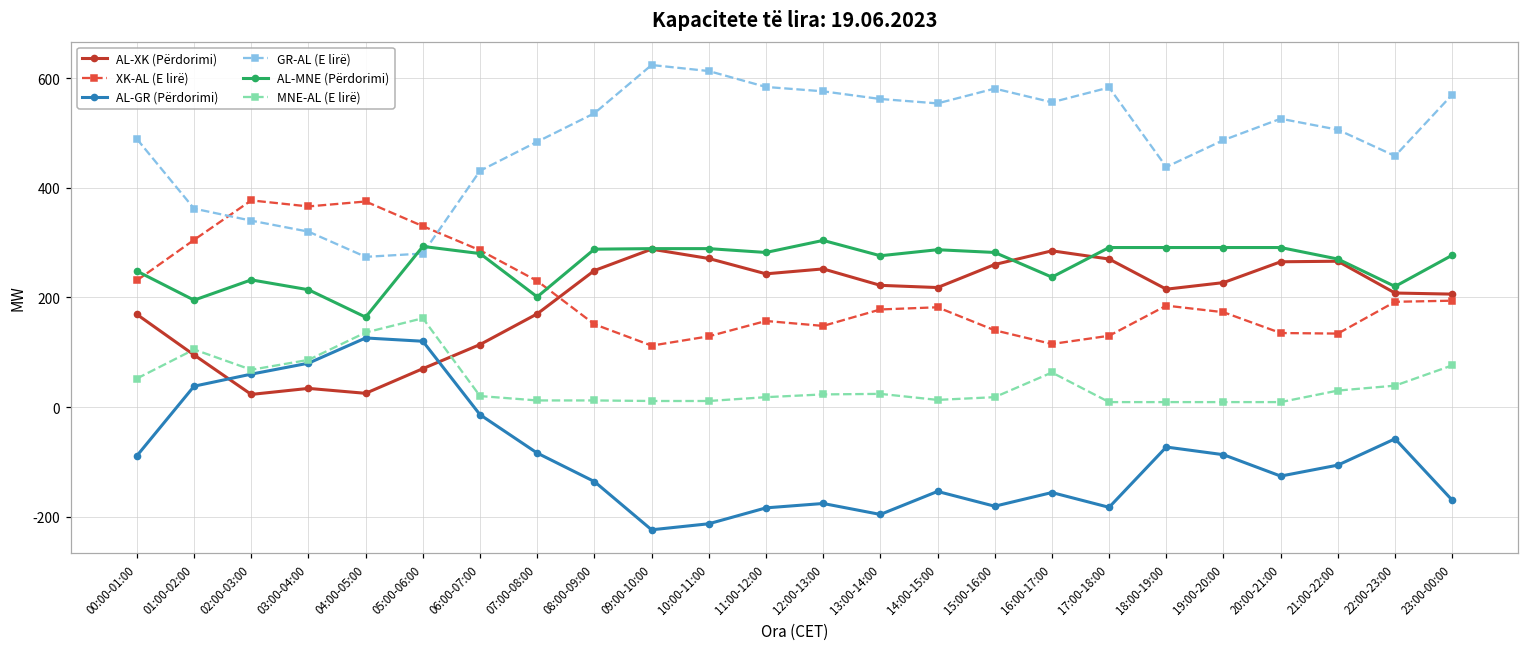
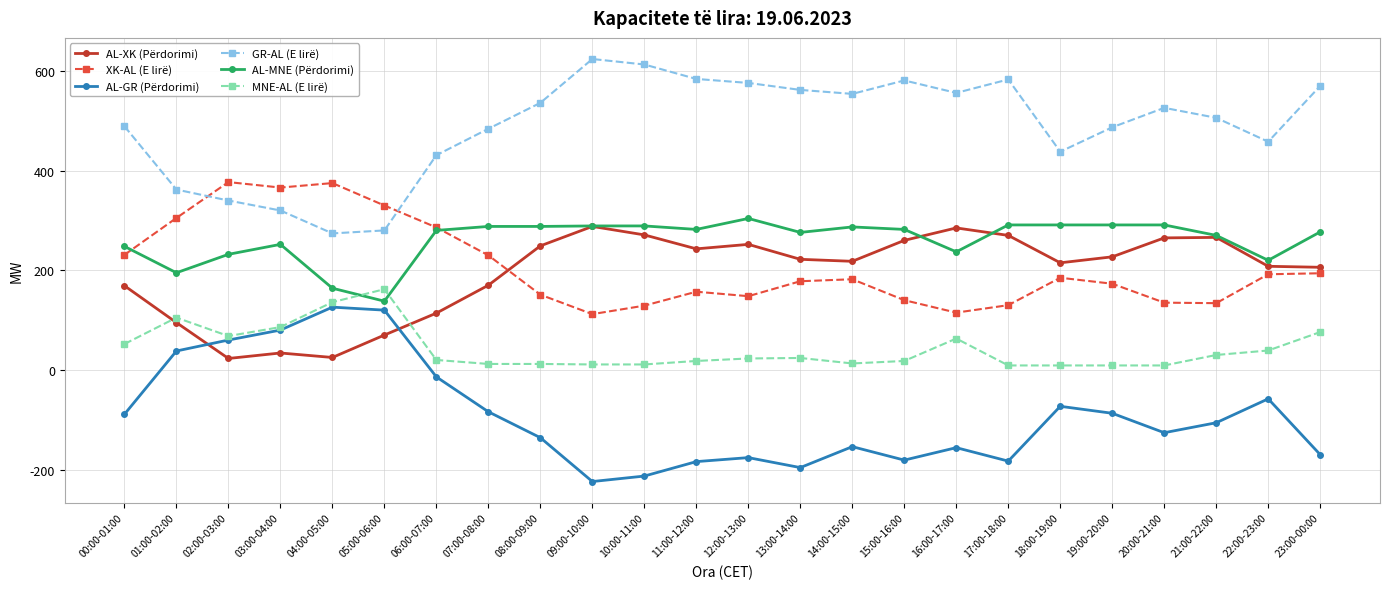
  {
    "AL-GR (Përdorimi)": {
      "00:00-01:00": -90,
      "01:00-02:00": 40,
      "02:00-03:00": 60,
      "03:00-04:00": 80,
      "04:00-05:00": 130,
      "05:00-06:00": 120,
      "06:00-07:00": -10,
      "07:00-08:00": -80,
      "08:00-09:00": -140,
      "09:00-10:00": -220,
      "10:00-11:00": -210,
      "11:00-12:00": -180,
      "12:00-13:00": -180,
      "13:00-14:00": -200,
      "14:00-15:00": -150,
      "15:00-16:00": -180,
      "16:00-17:00": -160,
      "17:00-18:00": -180,
      "18:00-19:00": -70,
      "19:00-20:00": -90,
      "20:00-21:00": -130,
      "21:00-22:00": -110,
      "22:00-23:00": -60,
      "23:00-00:00": -170
    },
    "GR-AL (E lirë)": {
      "00:00-01:00": 490,
      "01:00-02:00": 360,
      "02:00-03:00": 340,
      "03:00-04:00": 320,
      "04:00-05:00": 270,
      "05:00-06:00": 280,
      "06:00-07:00": 430,
      "07:00-08:00": 480,
      "08:00-09:00": 540,
      "09:00-10:00": 620,
      "10:00-11:00": 610,
      "11:00-12:00": 580,
      "12:00-13:00": 580,
      "13:00-14:00": 560,
      "14:00-15:00": 550,
      "15:00-16:00": 580,
      "16:00-17:00": 560,
      "17:00-18:00": 580,
      "18:00-19:00": 440,
      "19:00-20:00": 490,
      "20:00-21:00": 530,
      "21:00-22:00": 510,
      "22:00-23:00": 460,
      "23:00-00:00": 570
    },
    "AL-MNE (Përdorimi)": {
      "00:00-01:00": 250,
      "01:00-02:00": 200,
      "02:00-03:00": 230,
-     "03:00-04:00": 210,
+     "03:00-04:00": 250,
      "04:00-05:00": 160,
-     "05:00-06:00": 290,
+     "05:00-06:00": 140,
      "06:00-07:00": 280,
-     "07:00-08:00": 200,
+     "07:00-08:00": 290,
      "08:00-09:00": 290,
      "10:00-11:00": 290,
      "11:00-12:00": 280,
      "12:00-13:00": 300,
      "13:00-14:00": 280,
      "14:00-15:00": 290,
      "15:00-16:00": 280,
      "16:00-17:00": 240,
      "17:00-18:00": 290,
      "18:00-19:00": 290,
      "19:00-20:00": 290,
      "20:00-21:00": 290,
      "22:00-23:00": 220,
      "23:00-00:00": 280
    },
    "MNE-AL (E lirë)": {
      "00:00-01:00": 50,
      "01:00-02:00": 110,
      "02:00-03:00": 70,
      "03:00-04:00": 90,
      "04:00-05:00": 140,
      "05:00-06:00": 160,
      "06:00-07:00": 20,
      "07:00-08:00": 10,
      "08:00-09:00": 10,
      "09:00-10:00": 10,
      "10:00-11:00": 10,
      "11:00-12:00": 20,
      "12:00-13:00": 20,
      "13:00-14:00": 20,
      "14:00-15:00": 10,
      "15:00-16:00": 20,
      "16:00-17:00": 60,
      "17:00-18:00": 10,
      "18:00-19:00": 10,
      "19:00-20:00": 10,
      "20:00-21:00": 10,
      "21:00-22:00": 30,
      "22:00-23:00": 40,
      "23:00-00:00": 80
    }
  }
